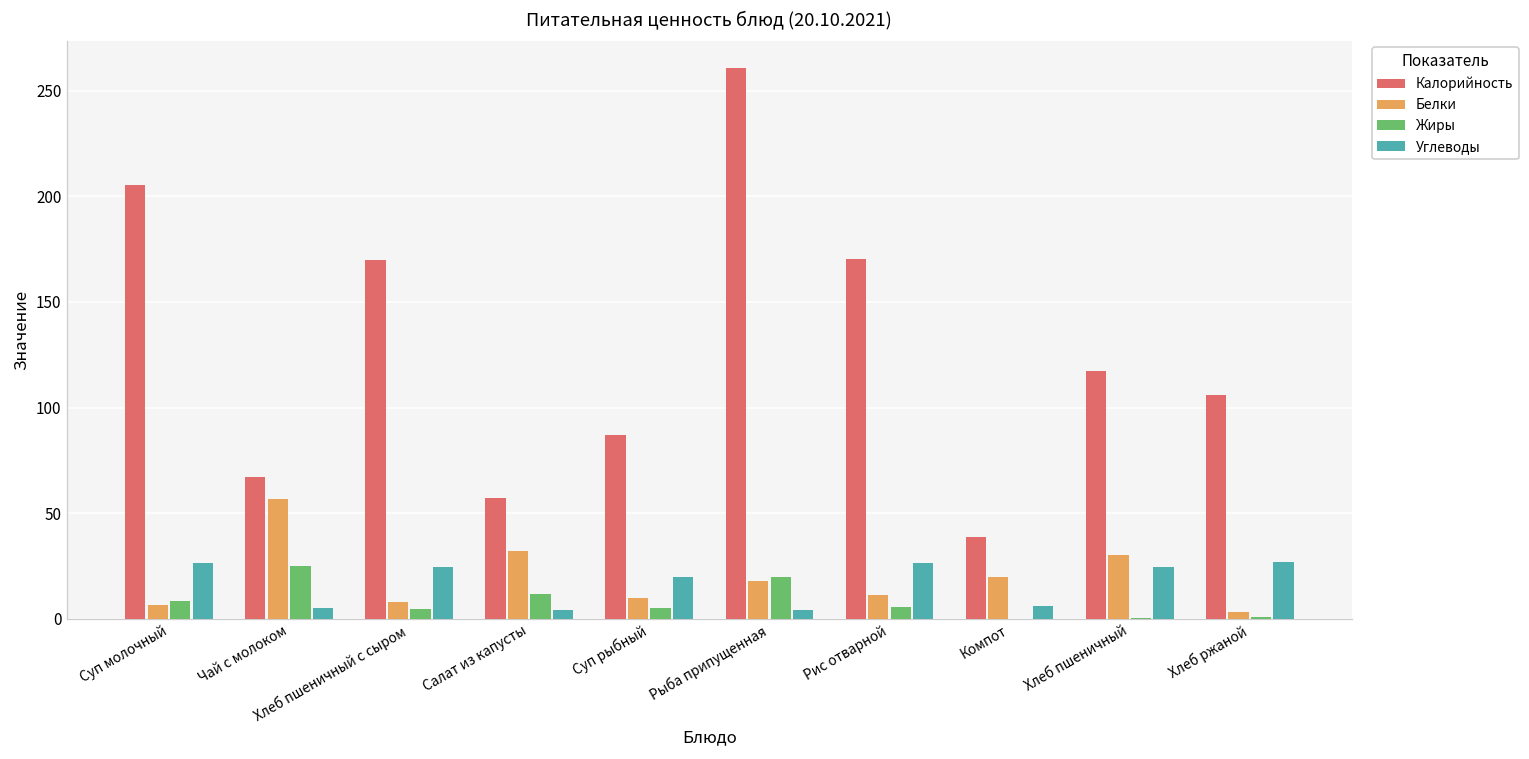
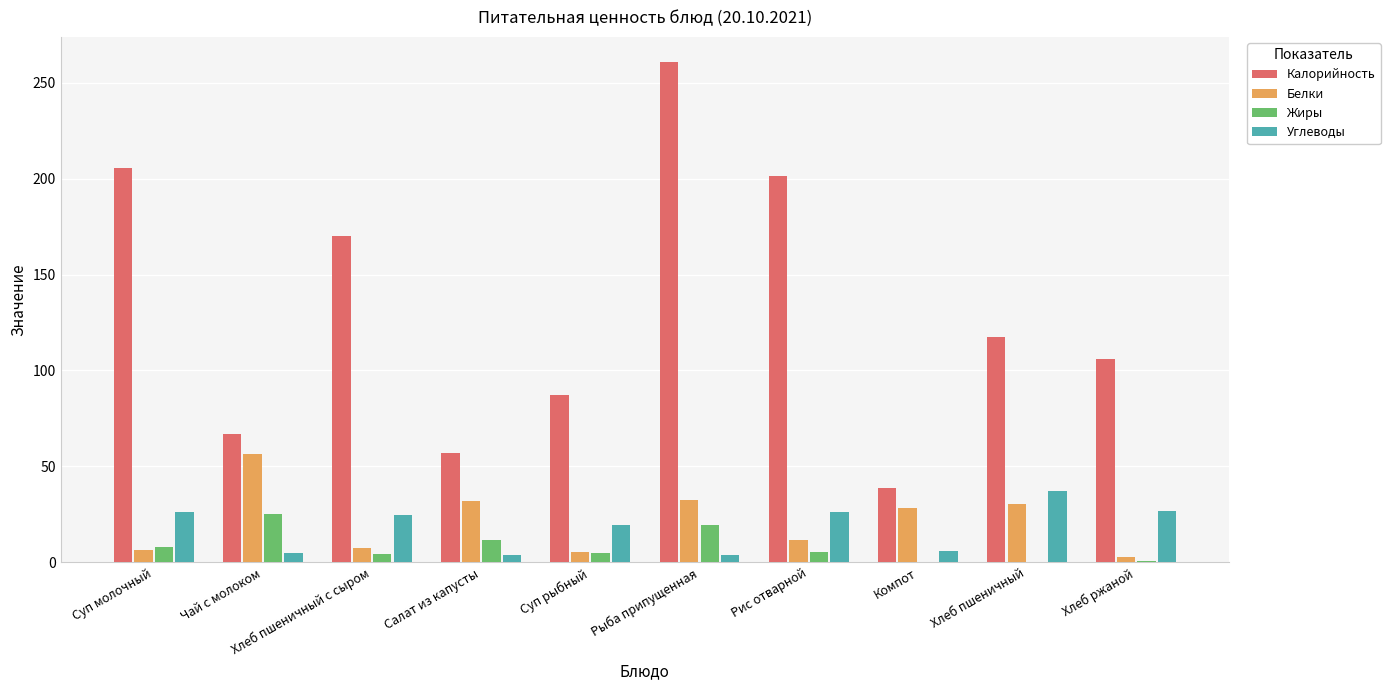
  {
    "Калорийность": {
      "Суп молочный": 206,
      "Чай с молоком": 67,
      "Хлеб пшеничный с сыром": 170,
      "Салат из капусты": 57,
      "Суп рыбный": 87,
      "Рыба припущенная": 261,
-     "Рис отварной": 170,
+     "Рис отварной": 201,
      "Компот": 39,
      "Хлеб пшеничный": 118,
      "Хлеб ржаной": 106
    },
    "Белки": {
      "Суп молочный": 7,
      "Чай с молоком": 57,
      "Хлеб пшеничный с сыром": 8,
      "Салат из капусты": 32,
-     "Суп рыбный": 10,
-     "Рыба припущенная": 18,
+     "Суп рыбный": 6,
+     "Рыба припущенная": 32,
      "Рис отварной": 11,
-     "Компот": 20,
+     "Компот": 28,
      "Хлеб пшеничный": 30,
      "Хлеб ржаной": 3
    },
    "Жиры": {
      "Суп молочный": 8,
      "Чай с молоком": 25,
      "Хлеб пшеничный с сыром": 4,
      "Салат из капусты": 12,
      "Суп рыбный": 5,
      "Рыба припущенная": 20,
      "Рис отварной": 5,
      "Компот": 0
    },
    "Углеводы": {
      "Суп молочный": 26,
      "Чай с молоком": 5,
      "Хлеб пшеничный с сыром": 25,
      "Салат из капусты": 4,
      "Суп рыбный": 20,
      "Рыба припущенная": 4,
      "Рис отварной": 26,
      "Компот": 6,
-     "Хлеб пшеничный": 25,
+     "Хлеб пшеничный": 37,
      "Хлеб ржаной": 27
    }
  }
